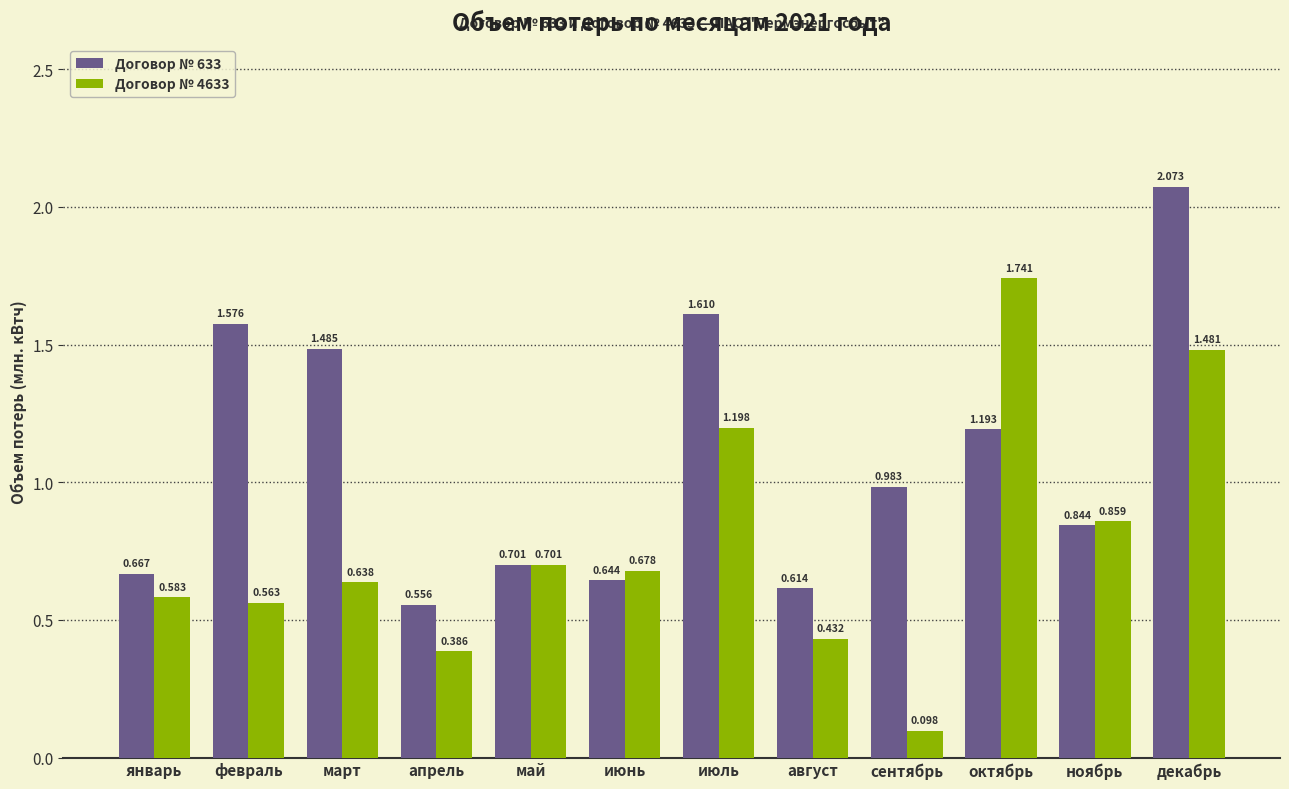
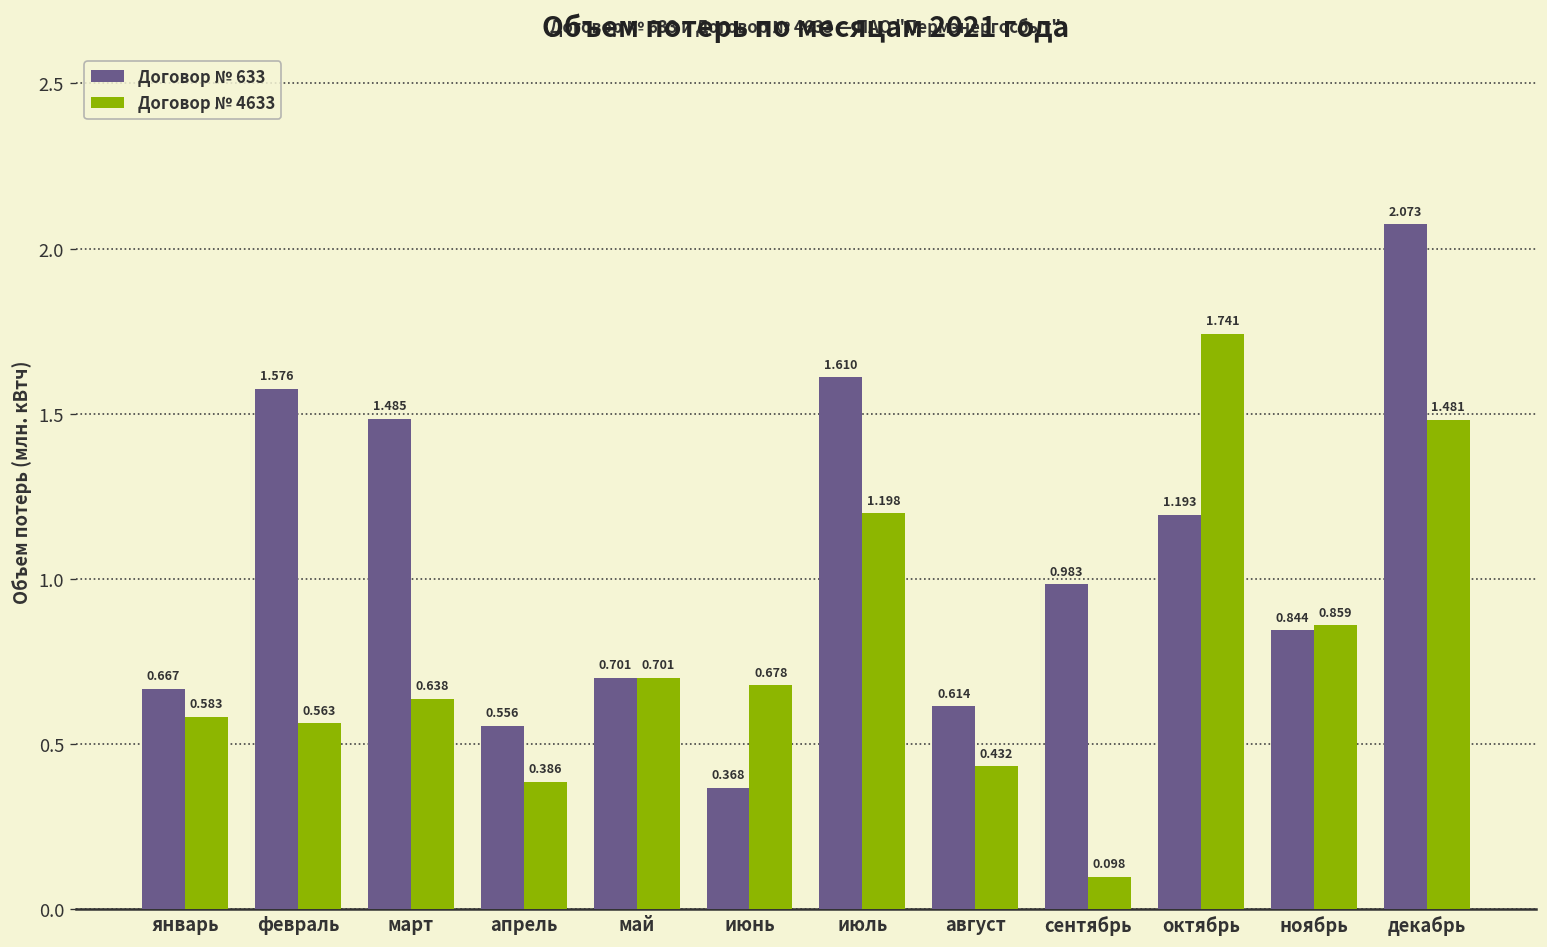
  {
    "Договор № 633": {
      "январь": 0.667,
      "февраль": 1.576,
      "март": 1.485,
      "апрель": 0.556,
      "май": 0.701,
-     "июнь": 0.644,
+     "июнь": 0.368,
      "июль": 1.610,
      "август": 0.614,
      "сентябрь": 0.983,
      "октябрь": 1.193,
      "ноябрь": 0.844,
      "декабрь": 2.073
    },
    "Договор № 4633": {
      "январь": 0.583,
      "февраль": 0.563,
      "март": 0.638,
      "апрель": 0.386,
      "май": 0.701,
      "июнь": 0.678,
      "июль": 1.198,
      "август": 0.432,
      "сентябрь": 0.098,
      "октябрь": 1.741,
      "ноябрь": 0.859,
      "декабрь": 1.481
    }
  }
